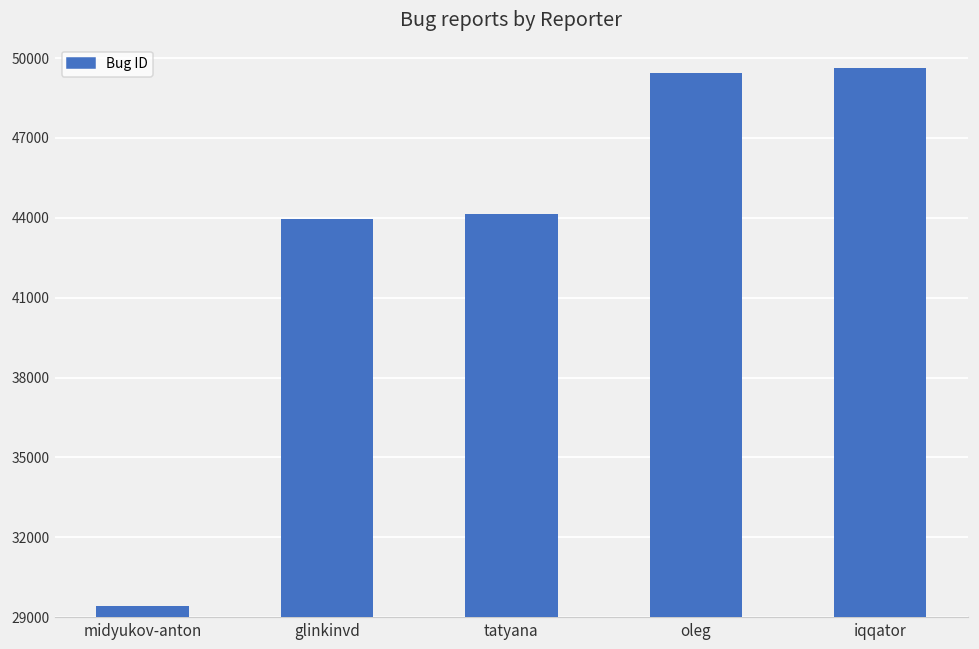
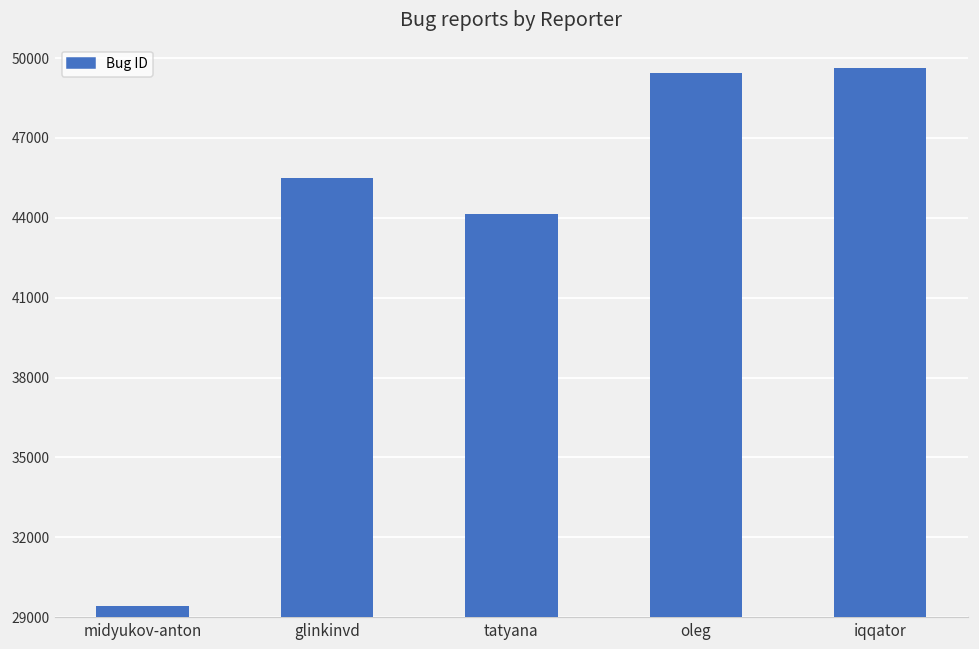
  {
    "midyukov-anton": 29400,
-   "glinkinvd": 44000,
+   "glinkinvd": 45500,
    "tatyana": 44200,
    "oleg": 49400,
    "iqqator": 49600
  }
